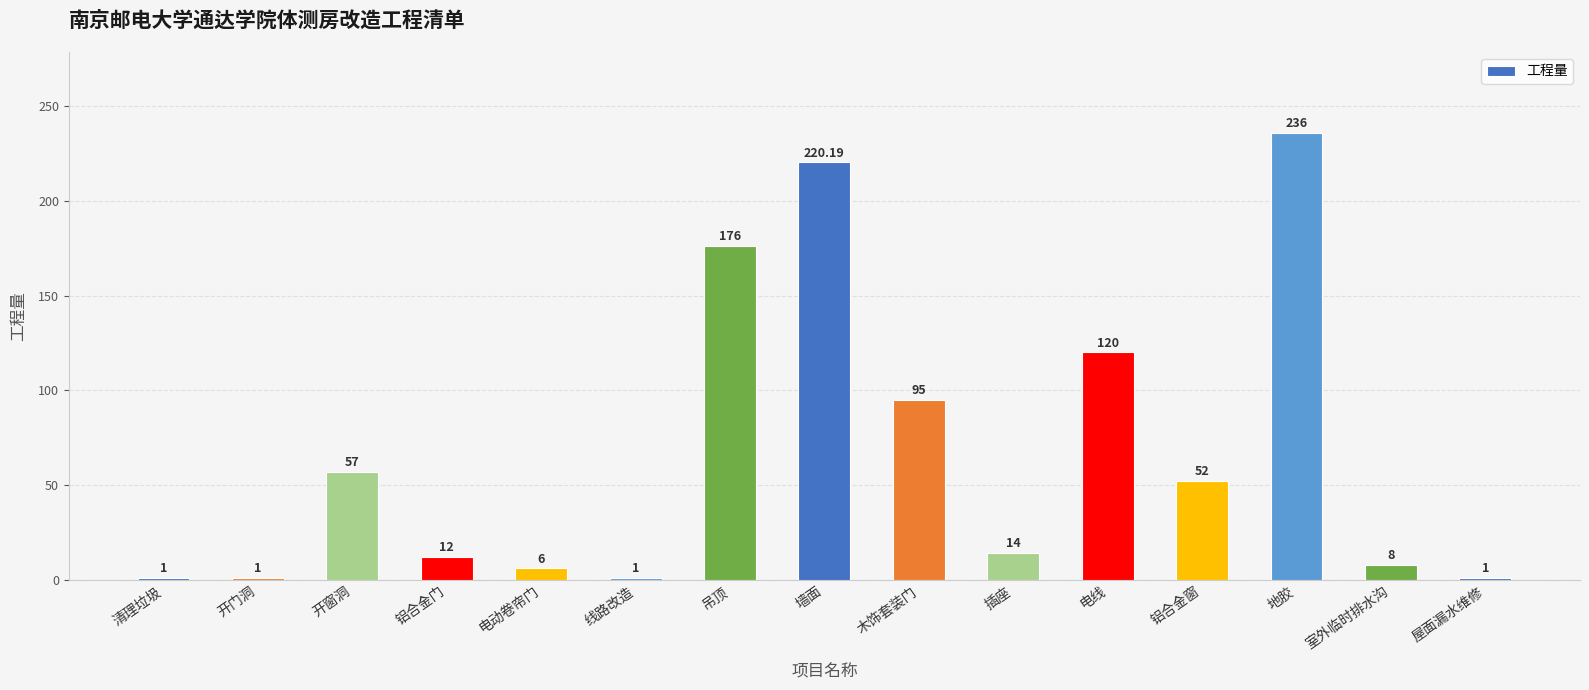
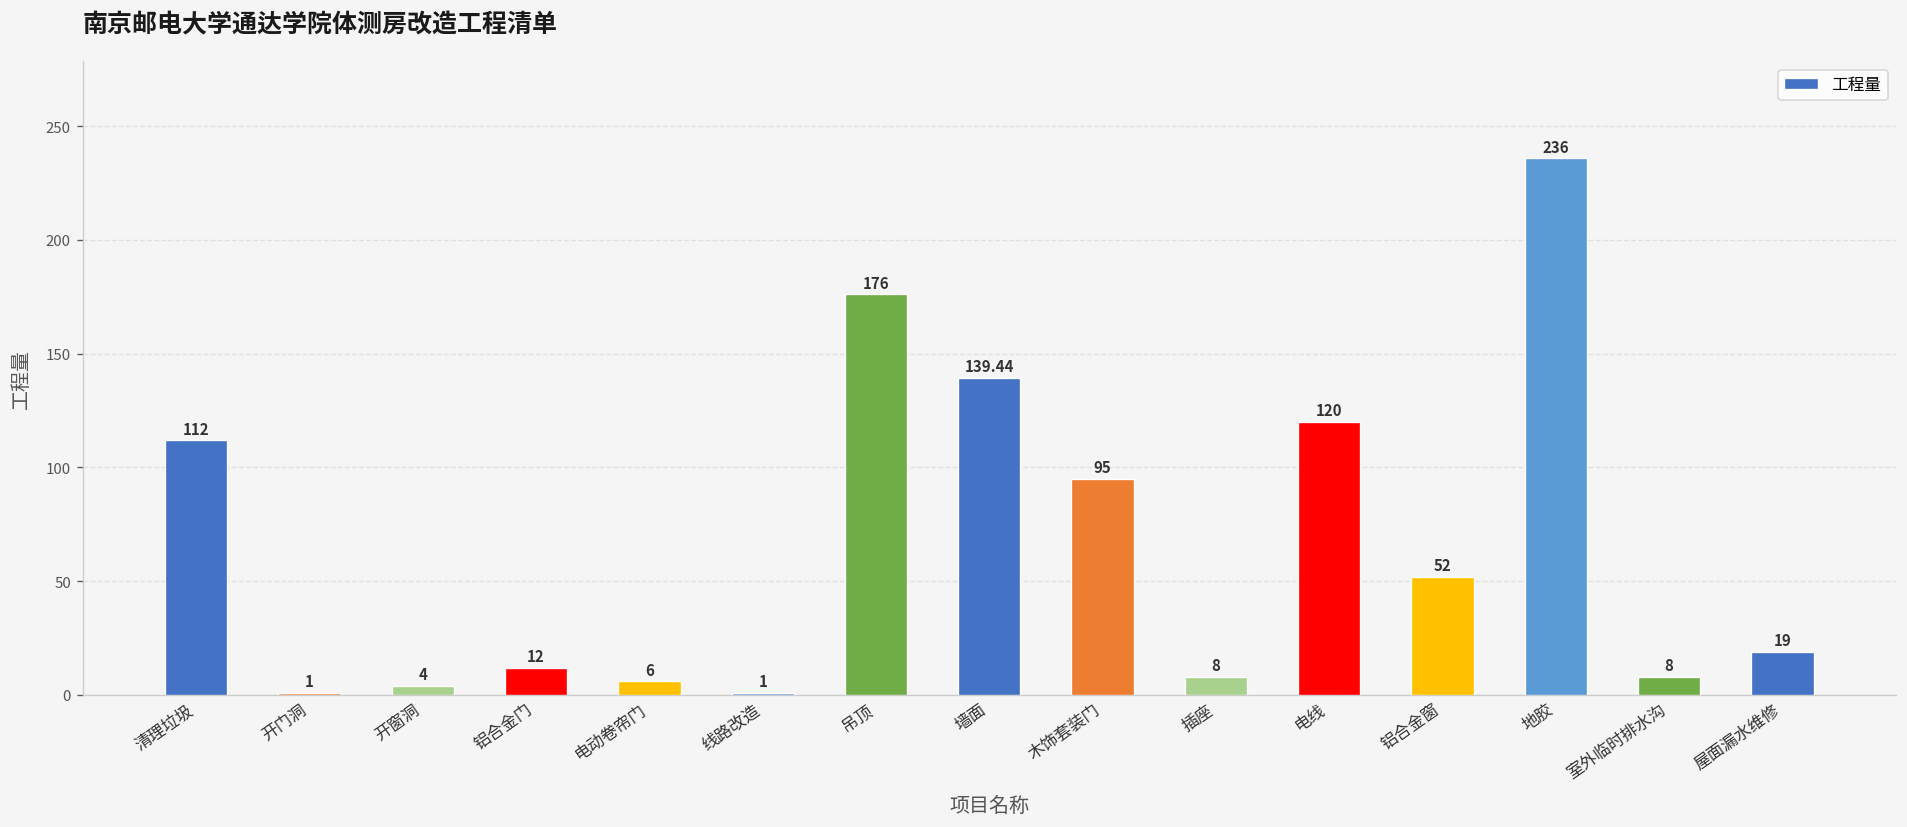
  {
-   "清理垃圾": 1,
+   "清理垃圾": 112,
    "开门洞": 1,
-   "开窗洞": 57,
+   "开窗洞": 4,
    "铝合金门": 12,
    "电动卷帘门": 6,
    "线路改造": 1,
    "吊顶": 176,
-   "墙面": 220.19,
+   "墙面": 139.44,
    "木饰套装门": 95,
-   "插座": 14,
+   "插座": 8,
    "电线": 120,
    "铝合金窗": 52,
    "地胶": 236,
    "室外临时排水沟": 8,
-   "屋面漏水维修": 1
+   "屋面漏水维修": 19
  }
